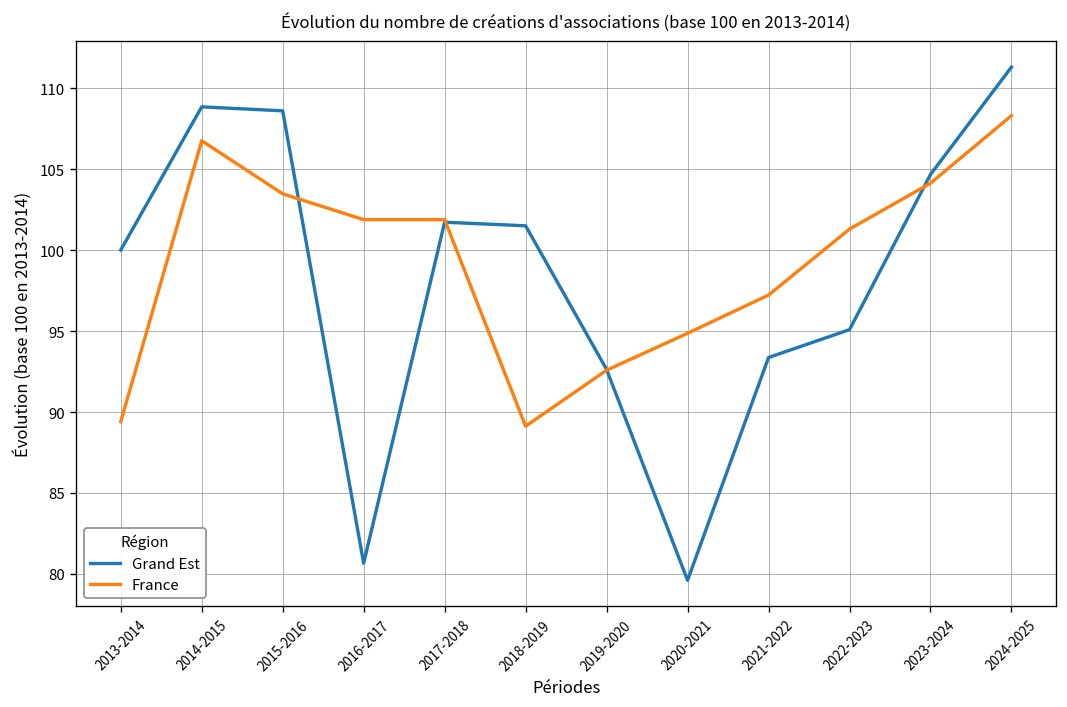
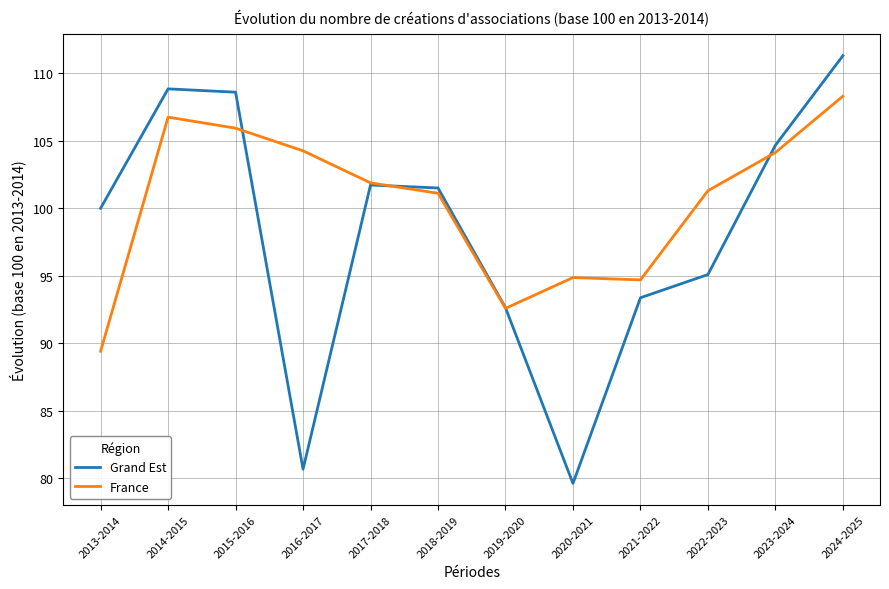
  {
    "Grand Est": {
      "2013-2014": 100.0,
      "2014-2015": 108.8,
      "2015-2016": 108.6,
      "2016-2017": 80.7,
      "2018-2019": 101.5,
      "2020-2021": 79.6,
      "2021-2022": 93.4,
      "2022-2023": 95.1,
      "2023-2024": 104.7,
      "2024-2025": 111.3
    },
    "France": {
      "2013-2014": 89.4,
      "2014-2015": 106.8,
-     "2015-2016": 103.5,
-     "2016-2017": 101.9,
-     "2018-2019": 89.1,
+     "2015-2016": 105.9,
+     "2016-2017": 104.3,
+     "2018-2019": 101.1,
      "2020-2021": 94.9,
-     "2021-2022": 97.2,
+     "2021-2022": 94.7,
      "2022-2023": 101.3,
      "2023-2024": 104.1,
      "2024-2025": 108.3
    }
  }
